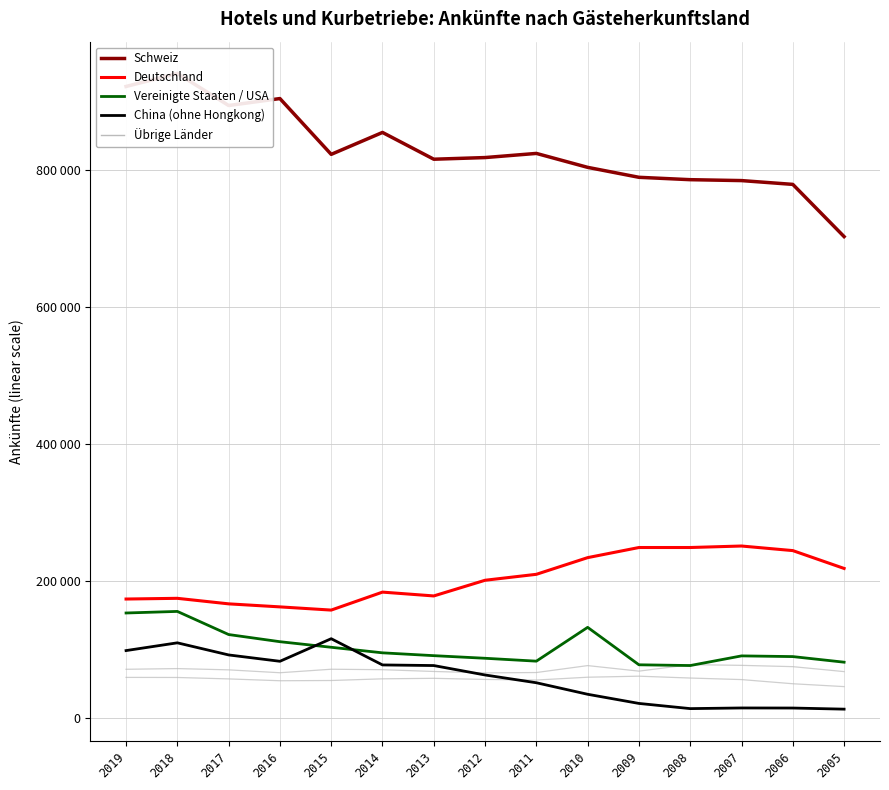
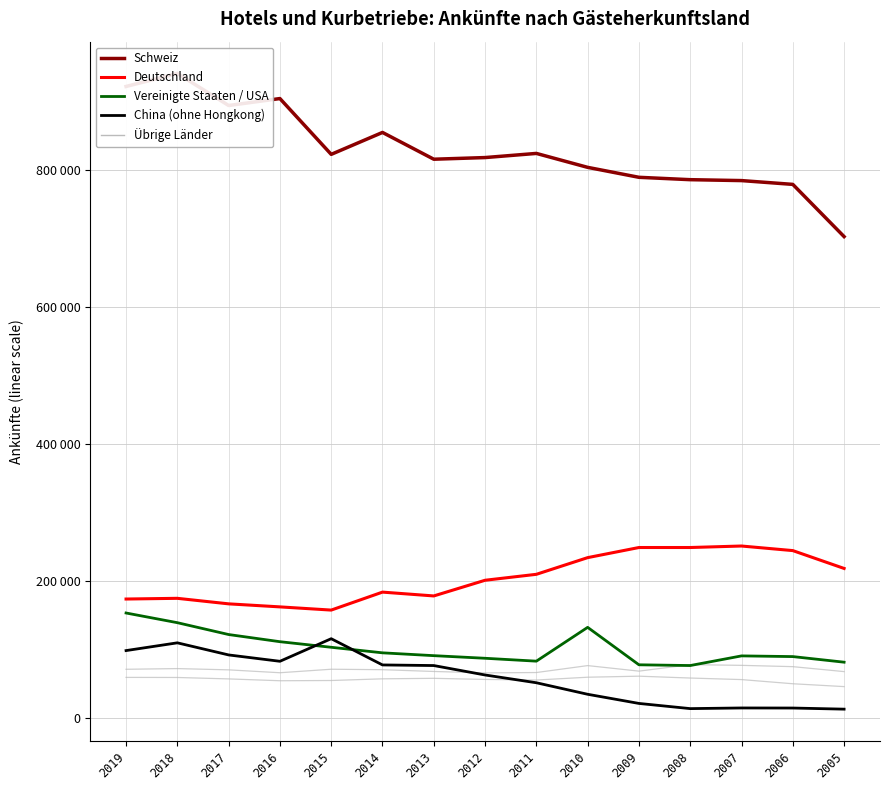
  {
    "Schweiz": {
      "2016": 900000,
      "2015": 820000,
      "2014": 850000,
      "2013": 820000,
      "2012": 820000,
      "2011": 820000,
      "2010": 800000,
      "2009": 790000,
      "2008": 790000,
      "2007": 780000,
      "2006": 780000,
      "2005": 700000
    },
    "Deutschland": {
      "2019": 170000,
      "2018": 170000,
      "2017": 170000,
      "2016": 160000,
      "2015": 160000,
      "2014": 180000,
      "2013": 180000,
      "2012": 200000,
      "2011": 210000,
      "2010": 230000,
      "2009": 250000,
      "2008": 250000,
      "2007": 250000,
      "2006": 240000,
      "2005": 220000
    },
    "Vereinigte Staaten / USA": {
      "2019": 150000,
-     "2018": 160000,
+     "2018": 140000,
      "2017": 120000,
      "2016": 110000,
      "2015": 100000,
      "2014": 90000,
      "2013": 90000,
      "2012": 90000,
      "2011": 80000,
      "2010": 130000,
      "2009": 80000,
      "2007": 90000,
      "2006": 90000,
      "2005": 80000
    },
    "China (ohne Hongkong)": {
      "2019": 100000,
      "2018": 110000,
      "2017": 90000,
      "2016": 80000,
      "2015": 120000,
      "2014": 80000,
      "2013": 80000,
      "2011": 50000,
      "2010": 30000,
      "2009": 20000,
      "2008": 10000,
      "2007": 10000,
      "2006": 10000,
      "2005": 10000
    }
  }
